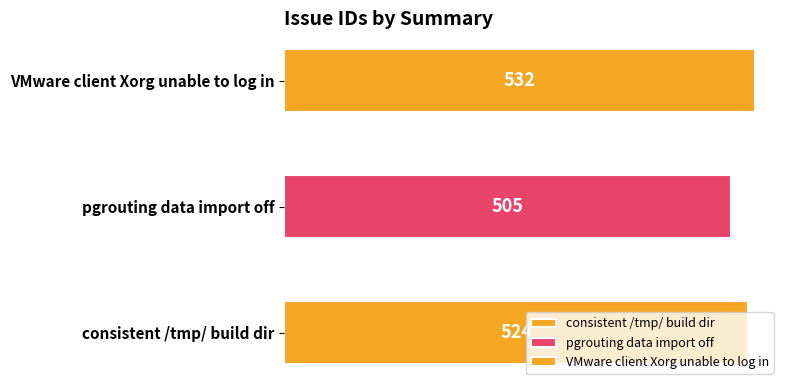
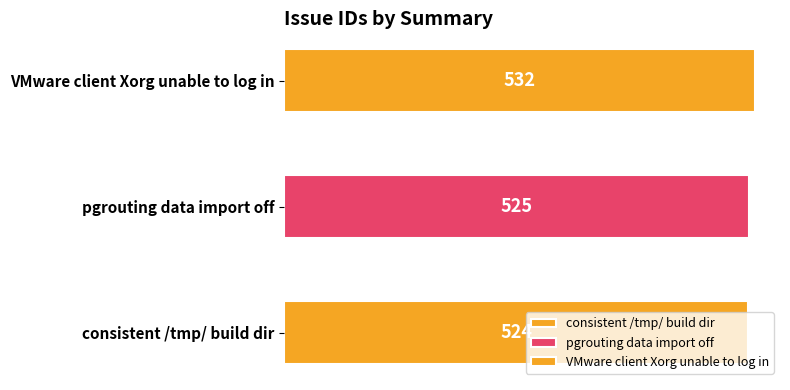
  {
    "VMware client Xorg unable to log in": 532,
-   "pgrouting data import off": 505
+   "pgrouting data import off": 525
  }
